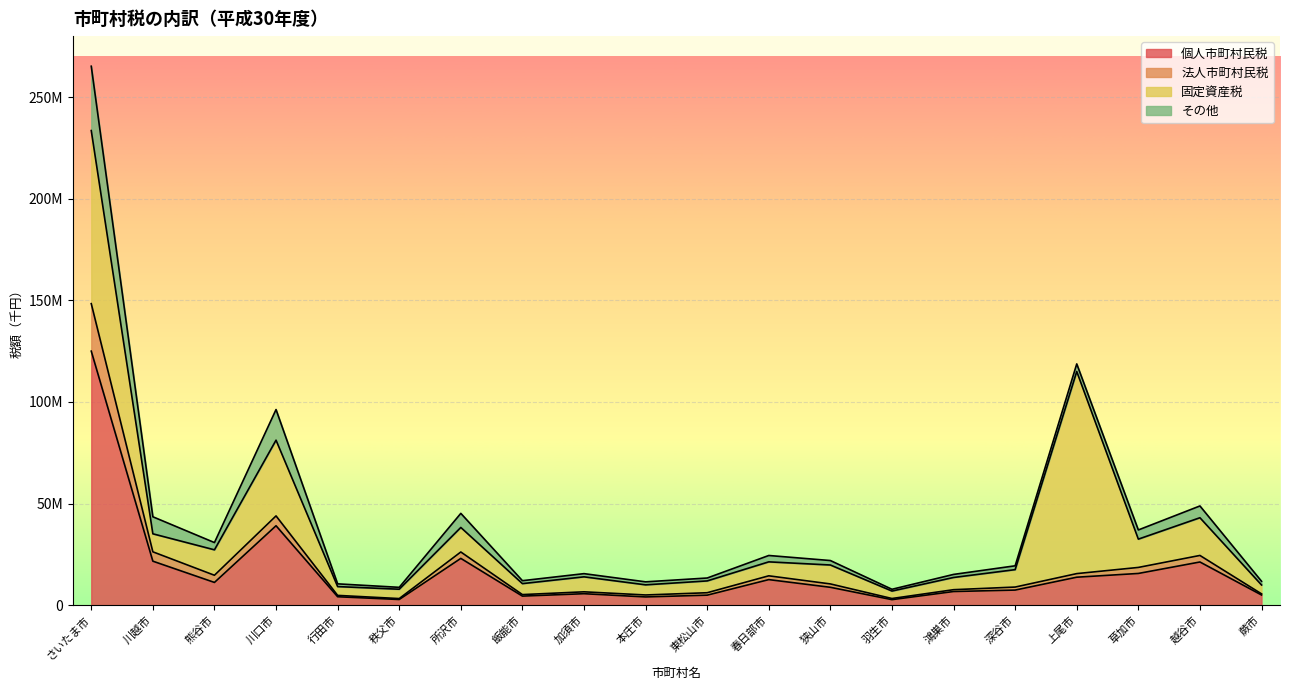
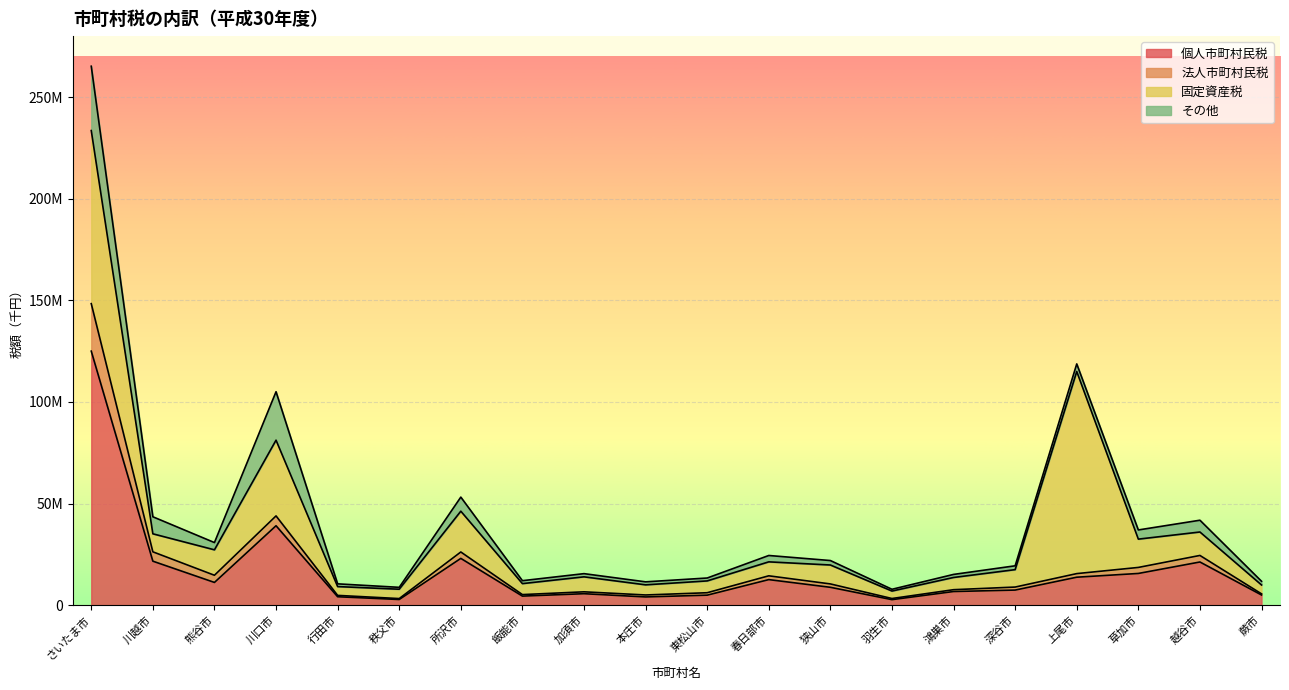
  {
    "固定資産税": {
      "さいたま市": 85000000,
      "川越市": 9000000,
      "熊谷市": 13000000,
      "川口市": 37000000,
      "行田市": 4000000,
-     "所沢市": 12000000,
+     "所沢市": 20000000,
      "飯能市": 5000000,
      "加須市": 7000000,
      "本庄市": 5000000,
      "東松山市": 6000000,
      "春日部市": 7000000,
      "狭山市": 9000000,
      "鴻巣市": 6000000,
      "深谷市": 9000000,
      "上尾市": 99000000,
      "草加市": 14000000,
-     "越谷市": 19000000,
+     "越谷市": 12000000,
      "蕨市": 4000000
    },
    "その他": {
      "さいたま市": 32000000,
      "川越市": 8000000,
      "熊谷市": 4000000,
-     "川口市": 15000000,
+     "川口市": 24000000,
      "行田市": 1000000,
      "所沢市": 7000000,
      "飯能市": 1000000,
      "加須市": 2000000,
      "本庄市": 1000000,
      "東松山市": 1000000,
      "春日部市": 3000000,
      "狭山市": 2000000,
      "鴻巣市": 2000000,
      "深谷市": 2000000,
      "上尾市": 4000000,
      "草加市": 5000000,
      "越谷市": 6000000,
      "蕨市": 2000000
    }
  }
